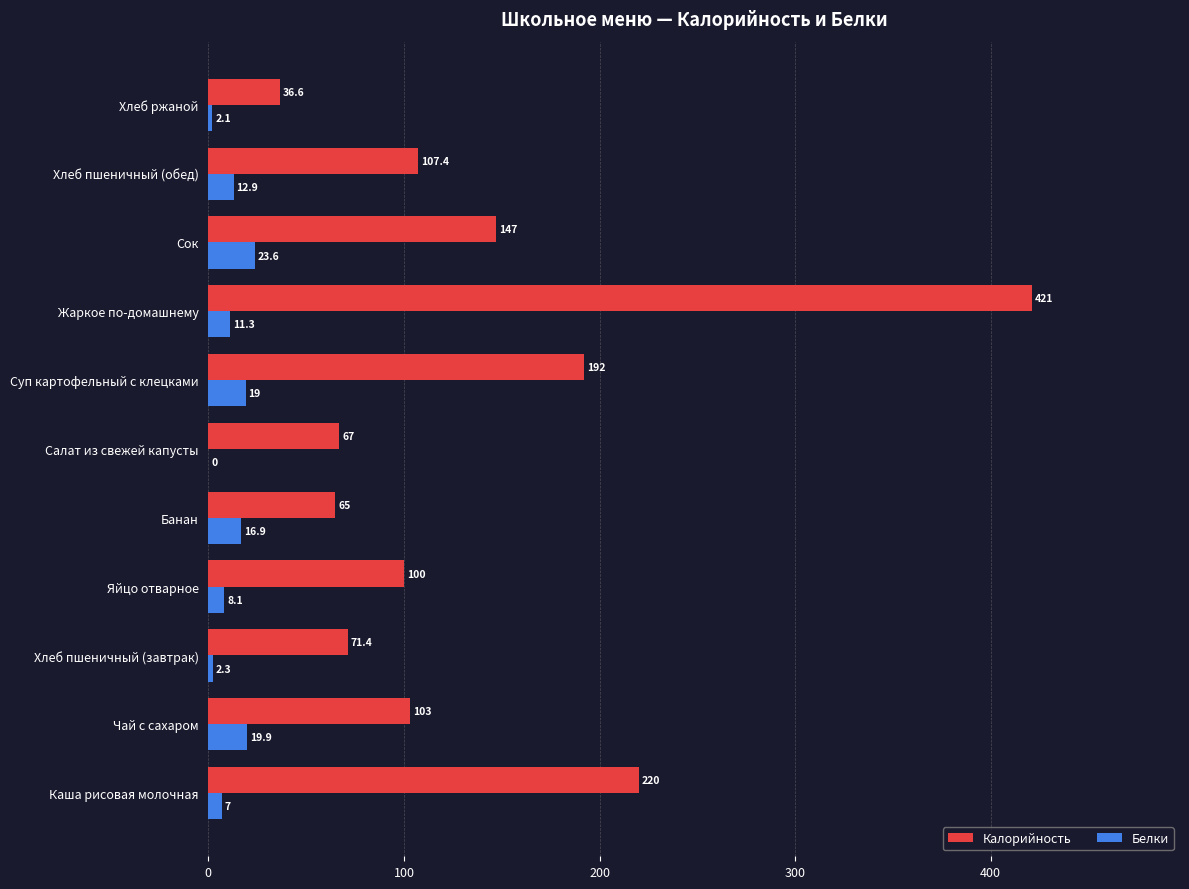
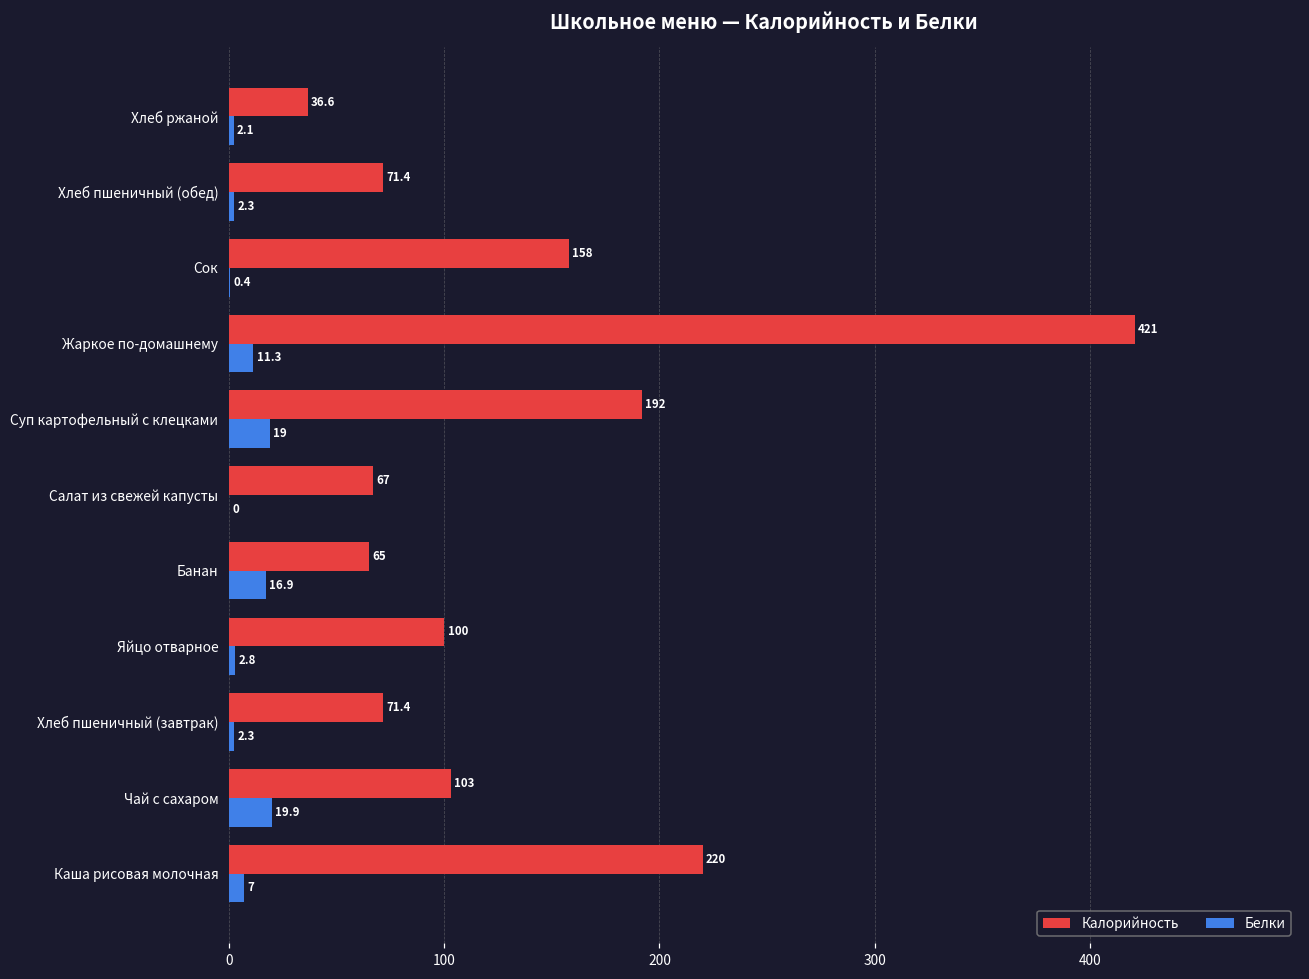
  {
    "Калорийность": {
      "Хлеб ржаной": 36.6,
-     "Хлеб пшеничный (обед)": 107.4,
-     "Сок": 147,
+     "Хлеб пшеничный (обед)": 71.4,
+     "Сок": 158,
      "Жаркое по-домашнему": 421,
      "Суп картофельный с клецками": 192,
      "Салат из свежей капусты": 67,
      "Банан": 65,
      "Яйцо отварное": 100,
      "Хлеб пшеничный (завтрак)": 71.4,
      "Чай с сахаром": 103,
      "Каша рисовая молочная": 220
    },
    "Белки": {
      "Хлеб ржаной": 2.1,
-     "Хлеб пшеничный (обед)": 12.9,
-     "Сок": 23.6,
+     "Хлеб пшеничный (обед)": 2.3,
+     "Сок": 0.4,
      "Жаркое по-домашнему": 11.3,
      "Суп картофельный с клецками": 19,
      "Салат из свежей капусты": 0,
      "Банан": 16.9,
-     "Яйцо отварное": 8.1,
+     "Яйцо отварное": 2.8,
      "Хлеб пшеничный (завтрак)": 2.3,
      "Чай с сахаром": 19.9,
      "Каша рисовая молочная": 7
    }
  }
